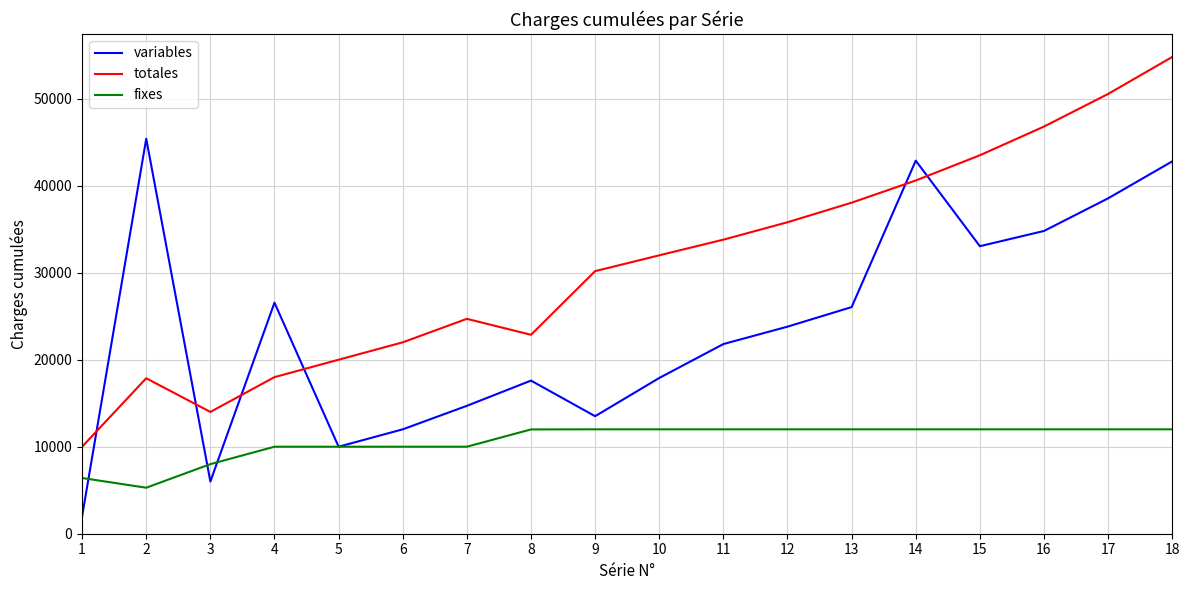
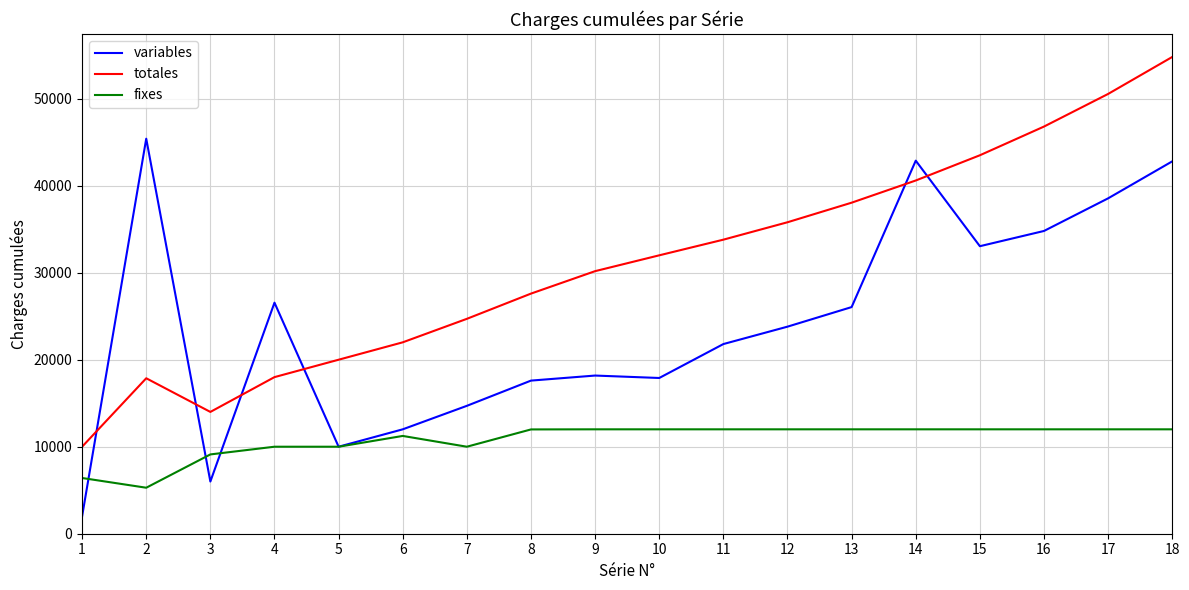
  {
    "variables": {
      "1": 2000,
      "2": 45000,
      "3": 6000,
      "4": 27000,
      "6": 12000,
      "7": 15000,
      "8": 18000,
-     "9": 14000,
+     "9": 18000,
      "10": 18000,
      "11": 22000,
      "12": 24000,
      "13": 26000,
      "14": 43000,
      "15": 33000,
      "16": 35000,
      "17": 39000,
      "18": 43000
    },
    "totales": {
      "1": 10000,
      "2": 18000,
      "3": 14000,
      "4": 18000,
      "5": 20000,
      "6": 22000,
      "7": 25000,
-     "8": 23000,
+     "8": 28000,
      "9": 30000,
      "10": 32000,
      "11": 34000,
      "12": 36000,
      "13": 38000,
      "14": 41000,
      "15": 44000,
      "16": 47000,
      "17": 51000,
      "18": 55000
    },
    "fixes": {
      "1": 6000,
      "2": 5000,
-     "3": 8000,
+     "3": 9000,
      "4": 10000,
-     "6": 10000,
+     "6": 11000,
      "7": 10000,
      "8": 12000,
      "9": 12000,
      "10": 12000,
      "11": 12000,
      "12": 12000,
      "13": 12000,
      "14": 12000,
      "15": 12000,
      "16": 12000,
      "17": 12000,
      "18": 12000
    }
  }
